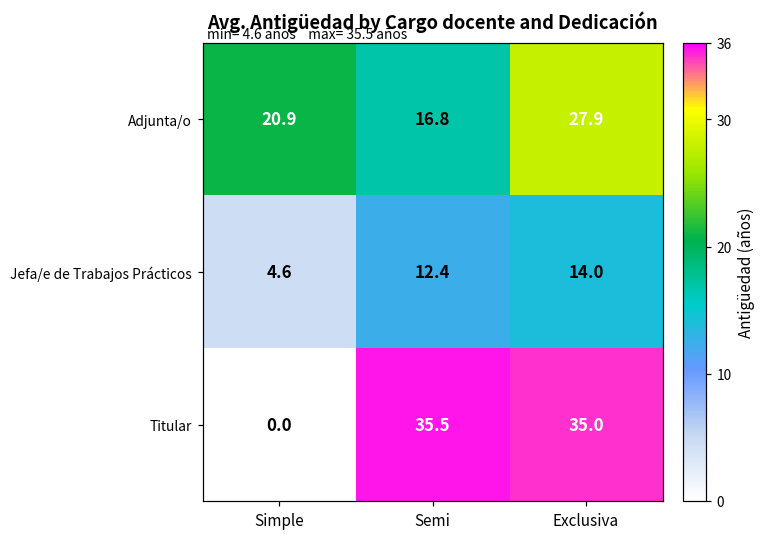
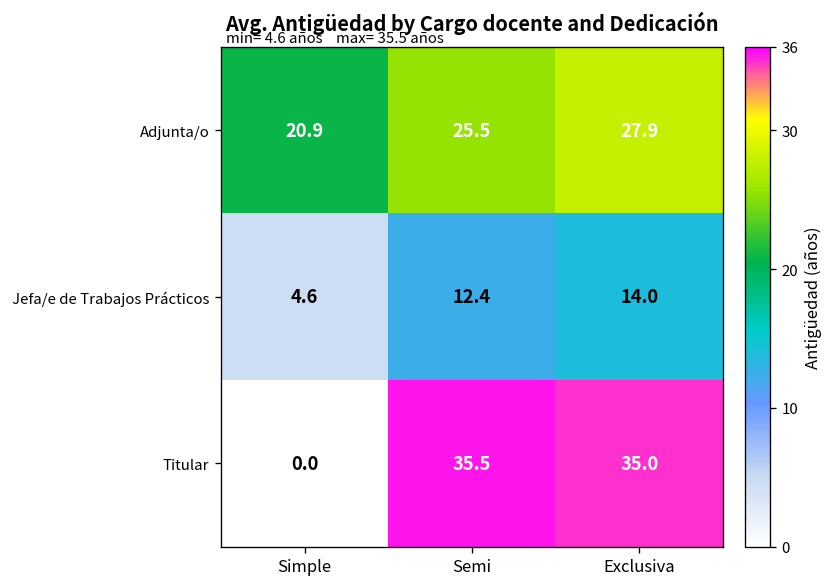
  {
    "Adjunta/o": {
      "Simple": 20.9,
-     "Semi": 16.8,
+     "Semi": 25.5,
      "Exclusiva": 27.9
    },
    "Jefa/e de Trabajos Prácticos": {
      "Simple": 4.6,
      "Semi": 12.4,
      "Exclusiva": 14.0
    },
    "Titular": {
      "Simple": 0.0,
      "Semi": 35.5,
      "Exclusiva": 35.0
    }
  }
